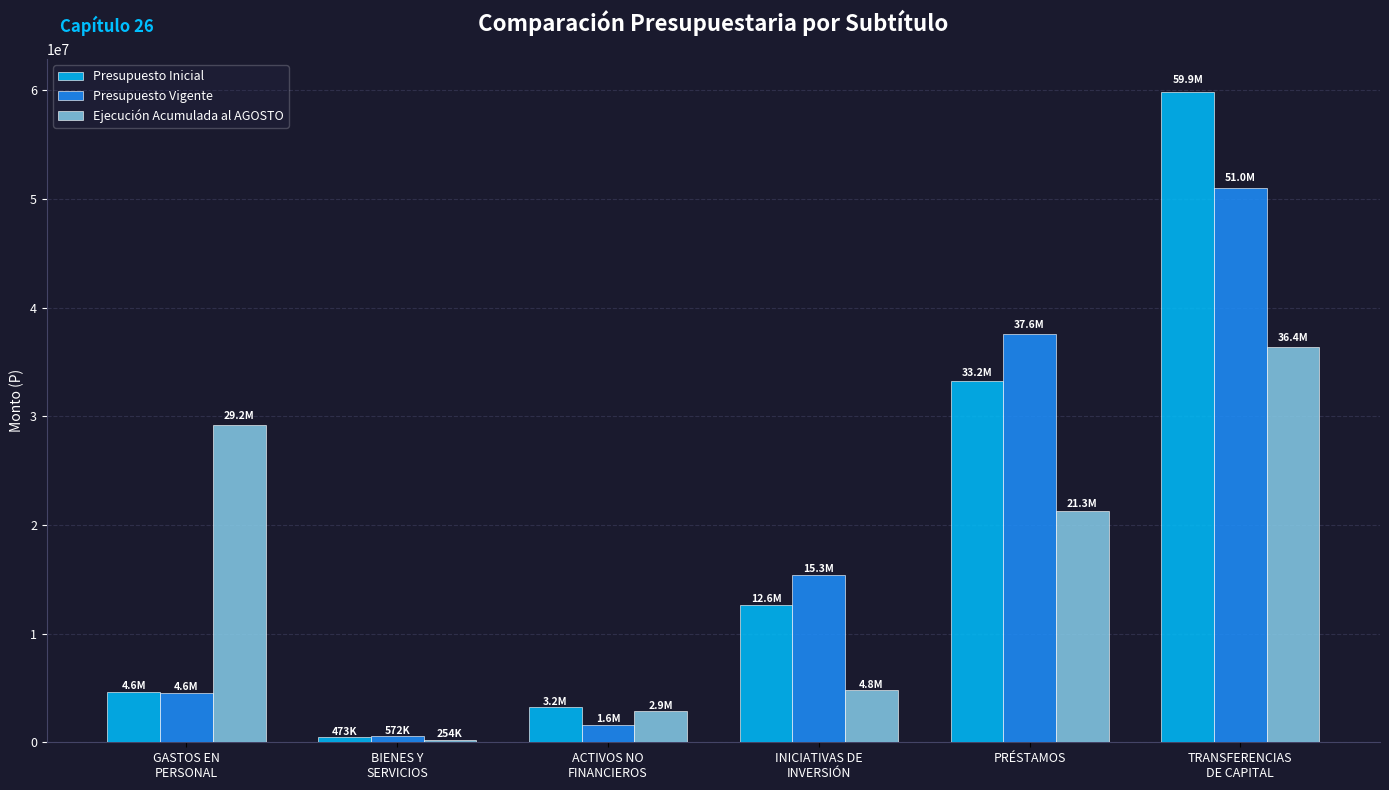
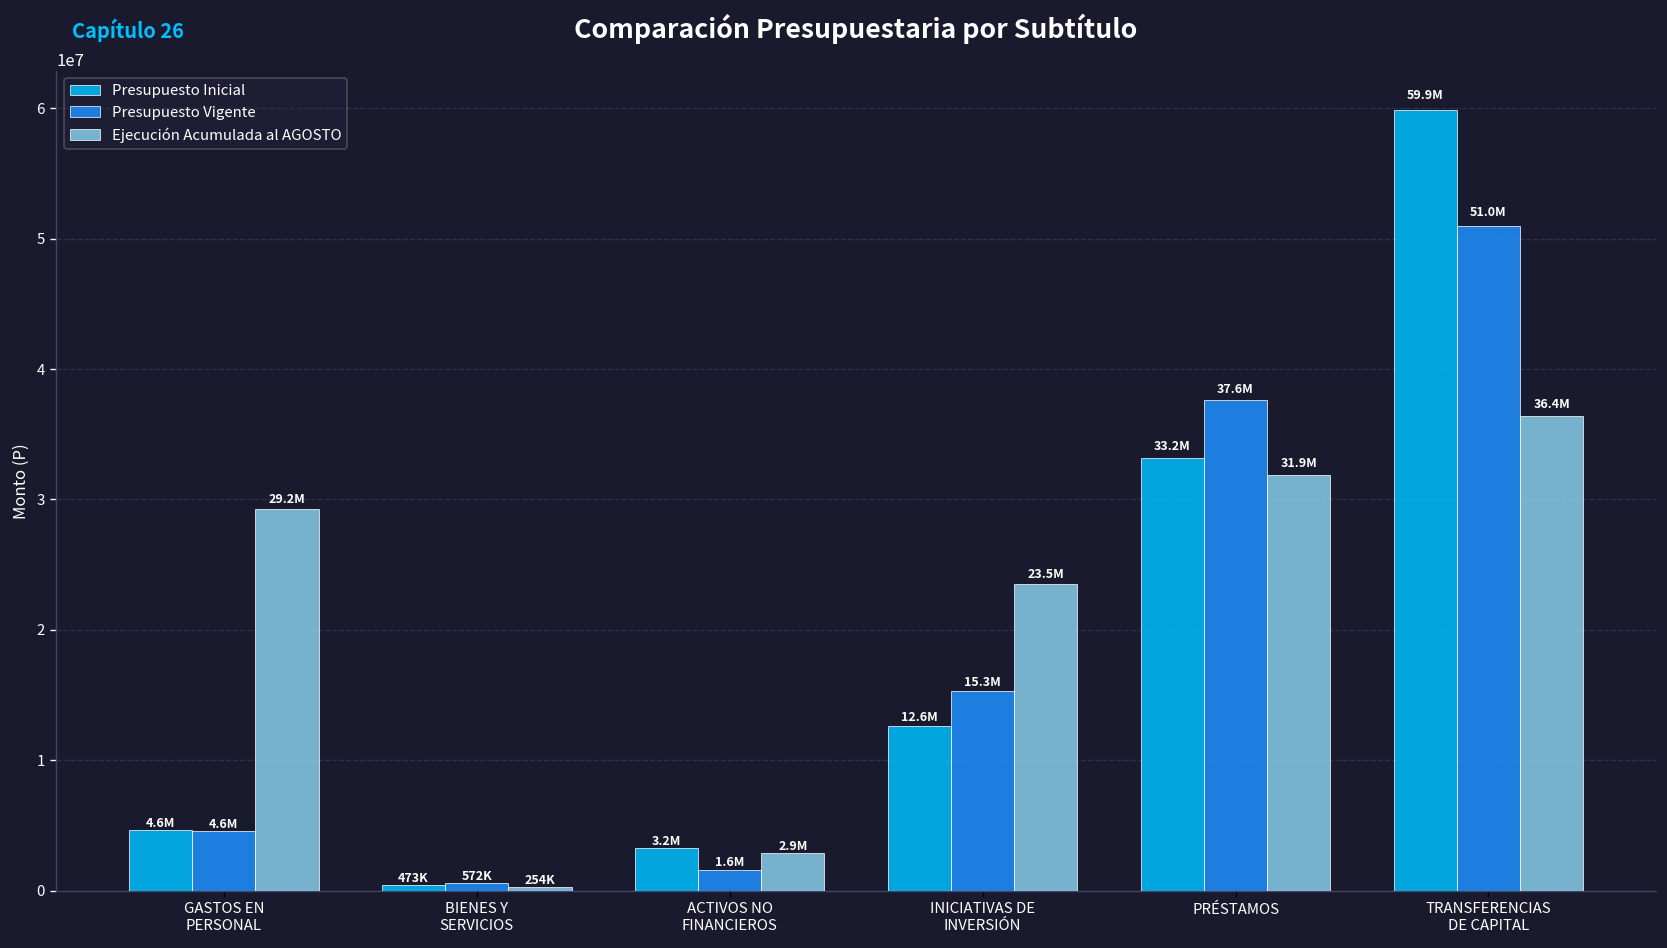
  {
    "Ejecución Acumulada al AGOSTO": {
      "GASTOS EN PERSONAL": "29.2M",
      "BIENES Y SERVICIOS": "254K",
      "ACTIVOS NO FINANCIEROS": "2.9M",
-     "INICIATIVAS DE INVERSIÓN": "4.8M",
-     "PRÉSTAMOS": "21.3M",
+     "INICIATIVAS DE INVERSIÓN": "23.5M",
+     "PRÉSTAMOS": "31.9M",
      "TRANSFERENCIAS DE CAPITAL": "36.4M"
    }
  }
